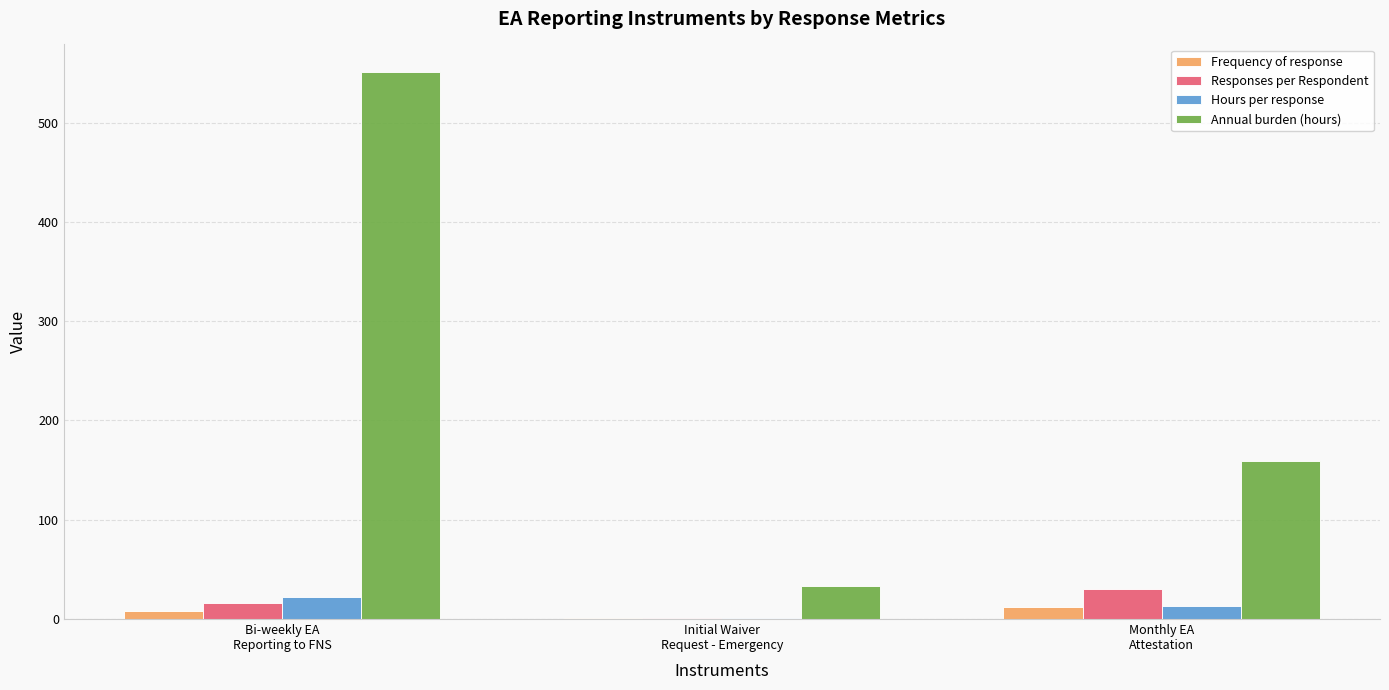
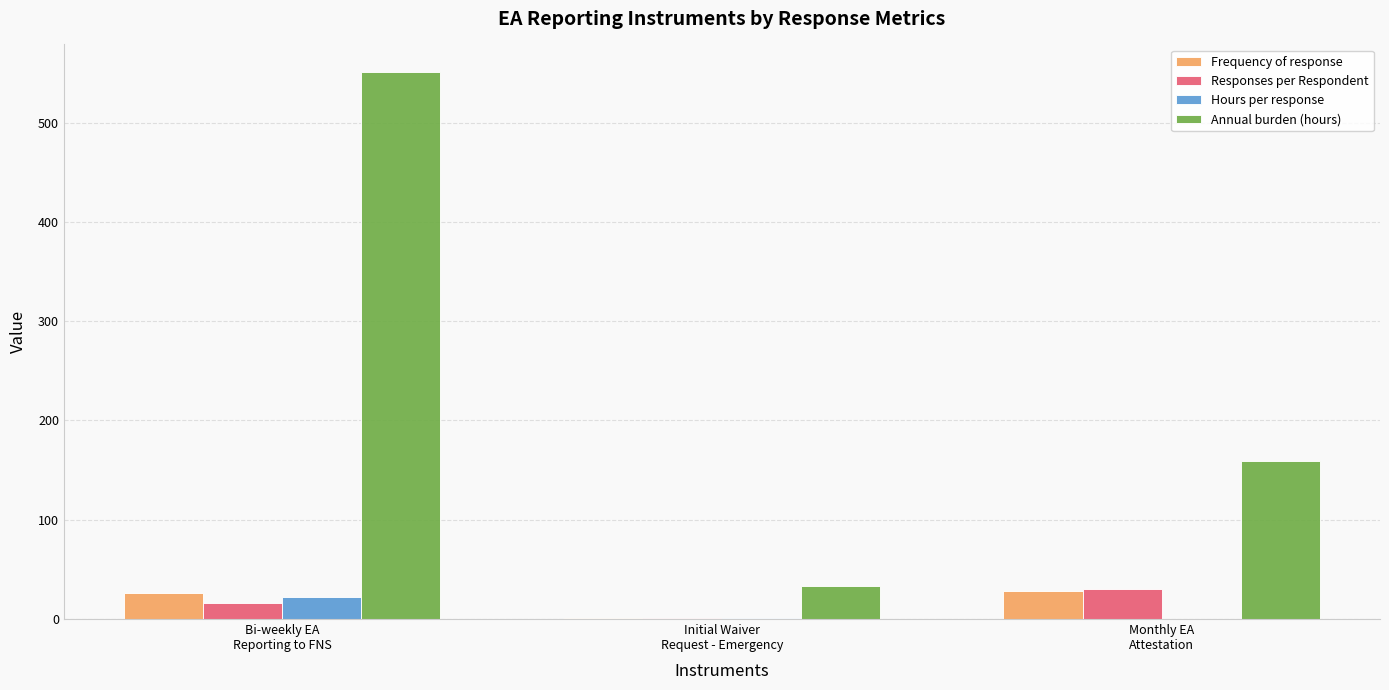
  {
    "Frequency of response": {
-     "Bi-weekly EA Reporting to FNS": 10,
-     "Monthly EA Attestation": 10
+     "Bi-weekly EA Reporting to FNS": 30,
+     "Monthly EA Attestation": 30
    },
    "Responses per Respondent": {
      "Bi-weekly EA Reporting to FNS": 20,
      "Monthly EA Attestation": 30
    },
    "Hours per response": {
      "Bi-weekly EA Reporting to FNS": 20,
-     "Monthly EA Attestation": 10
+     "Monthly EA Attestation": 0
    },
    "Annual burden (hours)": {
      "Bi-weekly EA Reporting to FNS": 550,
      "Initial Waiver Request - Emergency": 30,
      "Monthly EA Attestation": 160
    }
  }
